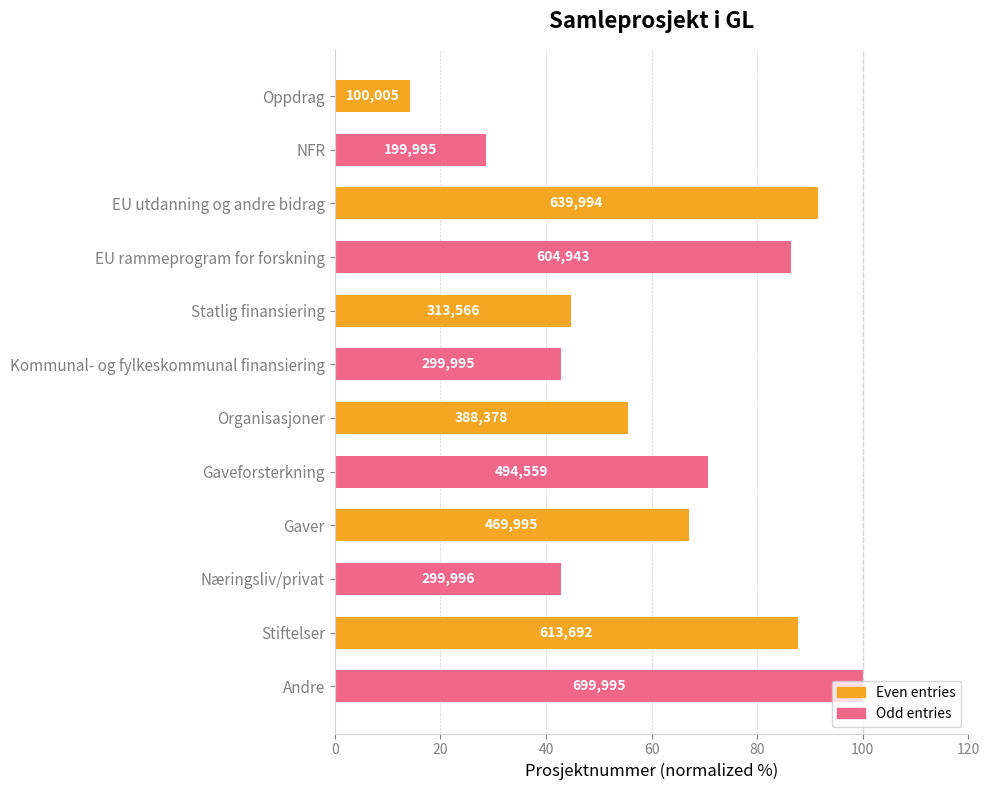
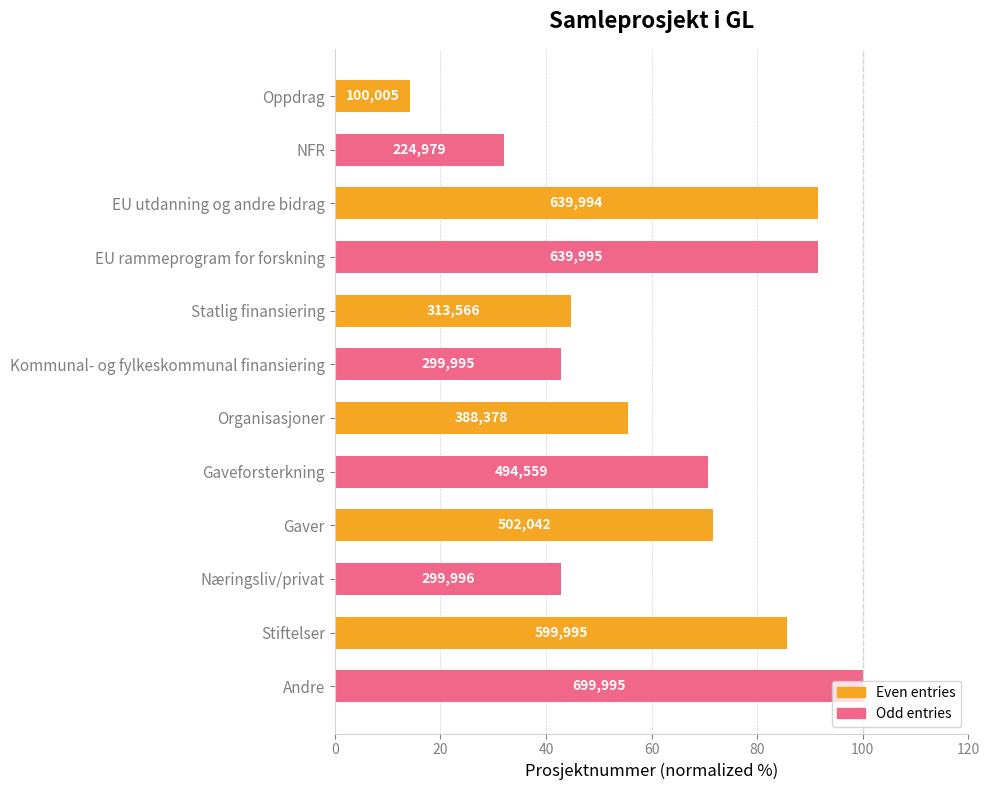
  {
-   "NFR": "199,995",
-   "EU rammeprogram for forskning": "604,943",
-   "Gaver": "469,995",
-   "Stiftelser": "613,692"
+   "NFR": "224,979",
+   "EU rammeprogram for forskning": "639,995",
+   "Gaver": "502,042",
+   "Stiftelser": "599,995"
  }
